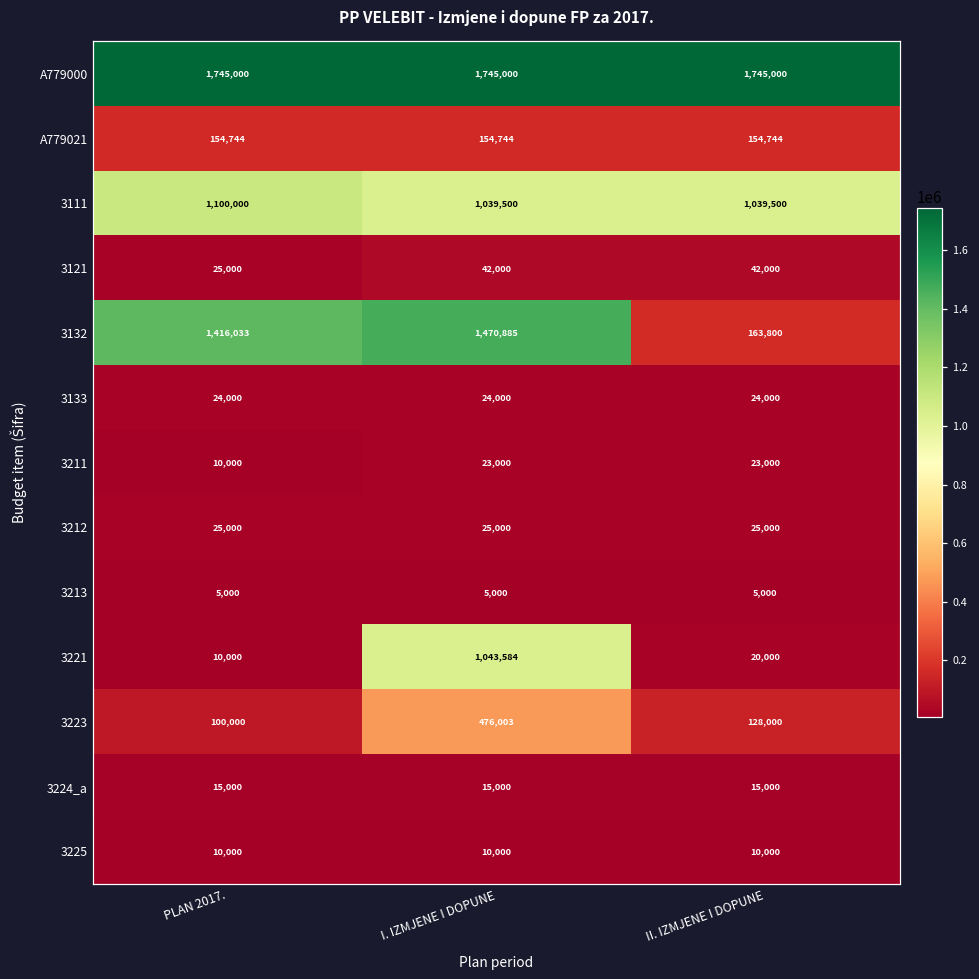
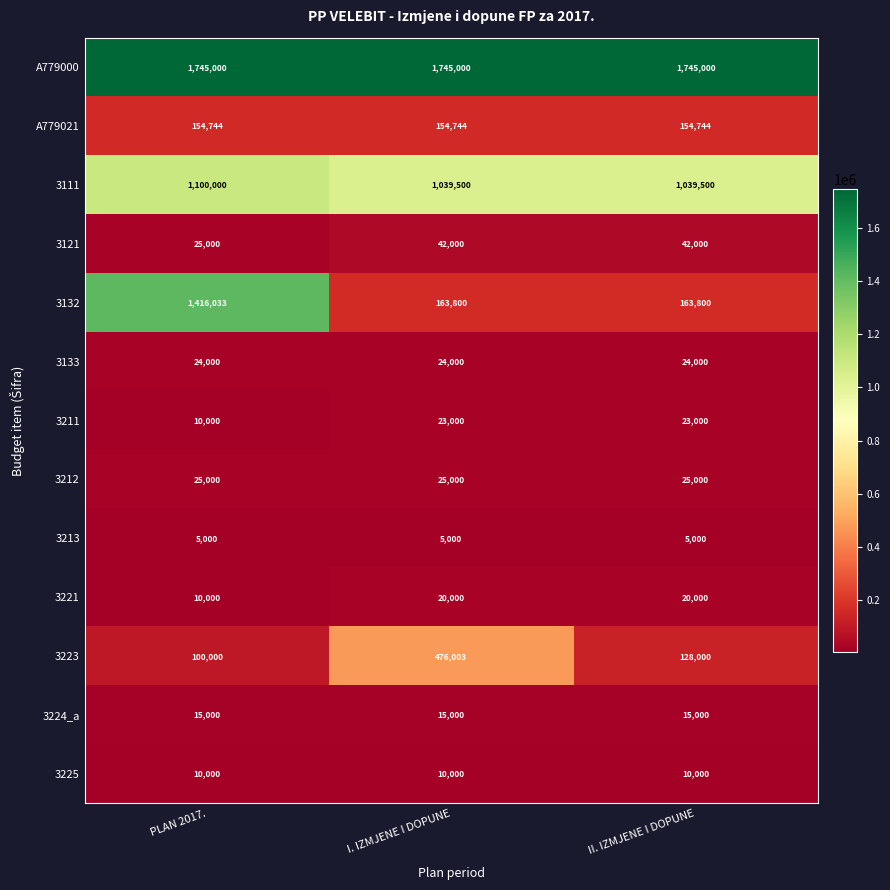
  {
    "A779000": {
      "PLAN 2017.": "1,745,000",
      "I. IZMJENE I DOPUNE": "1,745,000",
      "II. IZMJENE I DOPUNE": "1,745,000"
    },
    "A779021": {
      "PLAN 2017.": "154,744",
      "I. IZMJENE I DOPUNE": "154,744",
      "II. IZMJENE I DOPUNE": "154,744"
    },
    "3111": {
      "PLAN 2017.": "1,100,000",
      "I. IZMJENE I DOPUNE": "1,039,500",
      "II. IZMJENE I DOPUNE": "1,039,500"
    },
    "3121": {
      "PLAN 2017.": "25,000",
      "I. IZMJENE I DOPUNE": "42,000",
      "II. IZMJENE I DOPUNE": "42,000"
    },
    "3132": {
      "PLAN 2017.": "1,416,033",
-     "I. IZMJENE I DOPUNE": "1,470,885",
+     "I. IZMJENE I DOPUNE": "163,800",
      "II. IZMJENE I DOPUNE": "163,800"
    },
    "3133": {
      "PLAN 2017.": "24,000",
      "I. IZMJENE I DOPUNE": "24,000",
      "II. IZMJENE I DOPUNE": "24,000"
    },
    "3211": {
      "PLAN 2017.": "10,000",
      "I. IZMJENE I DOPUNE": "23,000",
      "II. IZMJENE I DOPUNE": "23,000"
    },
    "3212": {
      "PLAN 2017.": "25,000",
      "I. IZMJENE I DOPUNE": "25,000",
      "II. IZMJENE I DOPUNE": "25,000"
    },
    "3213": {
      "PLAN 2017.": "5,000",
      "I. IZMJENE I DOPUNE": "5,000",
      "II. IZMJENE I DOPUNE": "5,000"
    },
    "3221": {
      "PLAN 2017.": "10,000",
-     "I. IZMJENE I DOPUNE": "1,043,584",
+     "I. IZMJENE I DOPUNE": "20,000",
      "II. IZMJENE I DOPUNE": "20,000"
    },
    "3223": {
      "PLAN 2017.": "100,000",
      "I. IZMJENE I DOPUNE": "476,003",
      "II. IZMJENE I DOPUNE": "128,000"
    },
    "3224_a": {
      "PLAN 2017.": "15,000",
      "I. IZMJENE I DOPUNE": "15,000",
      "II. IZMJENE I DOPUNE": "15,000"
    },
    "3225": {
      "PLAN 2017.": "10,000",
      "I. IZMJENE I DOPUNE": "10,000",
      "II. IZMJENE I DOPUNE": "10,000"
    }
  }
